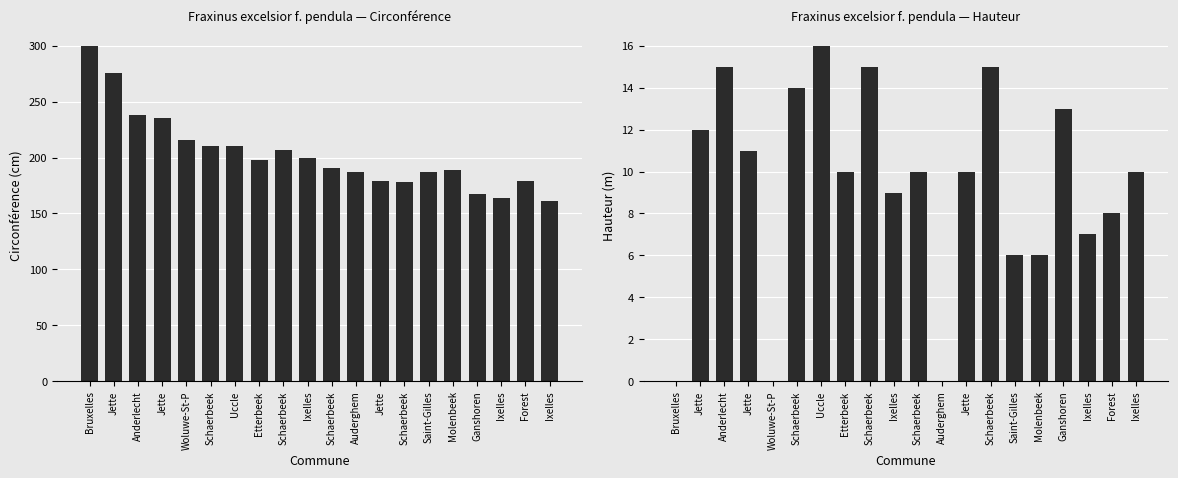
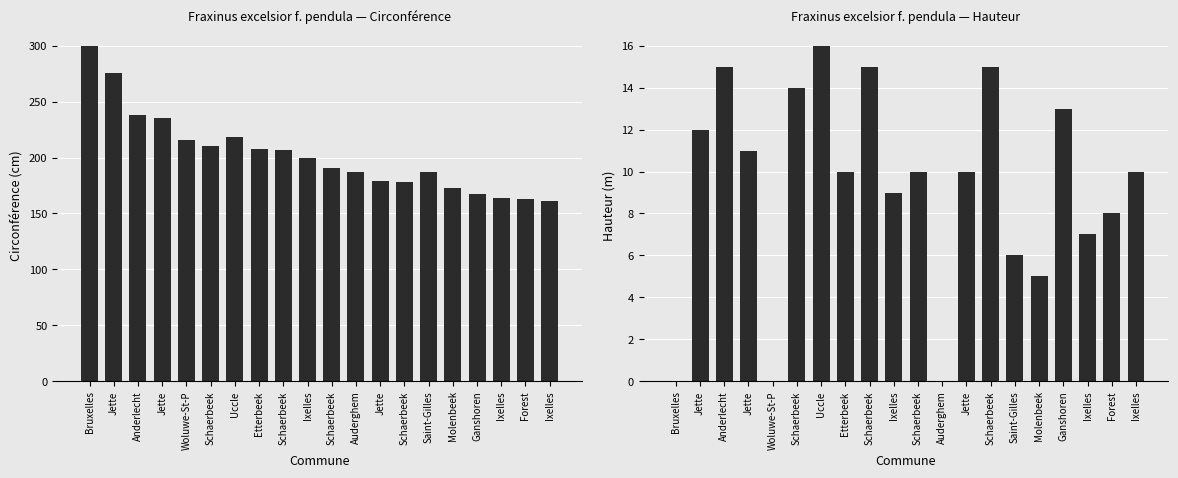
  {
    "Fraxinus excelsior f. pendula — Circonférence": {
      "Bruxelles": 300,
      "Anderlecht": 238,
      "Woluwe-St-P": 216,
-     "Uccle": 210,
-     "Etterbeek": 198,
+     "Uccle": 218,
+     "Etterbeek": 208,
      "Auderghem": 187,
      "Saint-Gilles": 187,
-     "Molenbeek": 189,
+     "Molenbeek": 173,
      "Ganshoren": 167,
-     "Forest": 179
+     "Forest": 163
    },
    "Fraxinus excelsior f. pendula — Hauteur": {
      "Bruxelles": 0,
      "Anderlecht": 15,
      "Woluwe-St-P": 0,
      "Uccle": 16,
      "Etterbeek": 10,
      "Auderghem": 0,
      "Saint-Gilles": 6,
-     "Molenbeek": 6,
+     "Molenbeek": 5,
      "Ganshoren": 13,
      "Forest": 8
    }
  }
